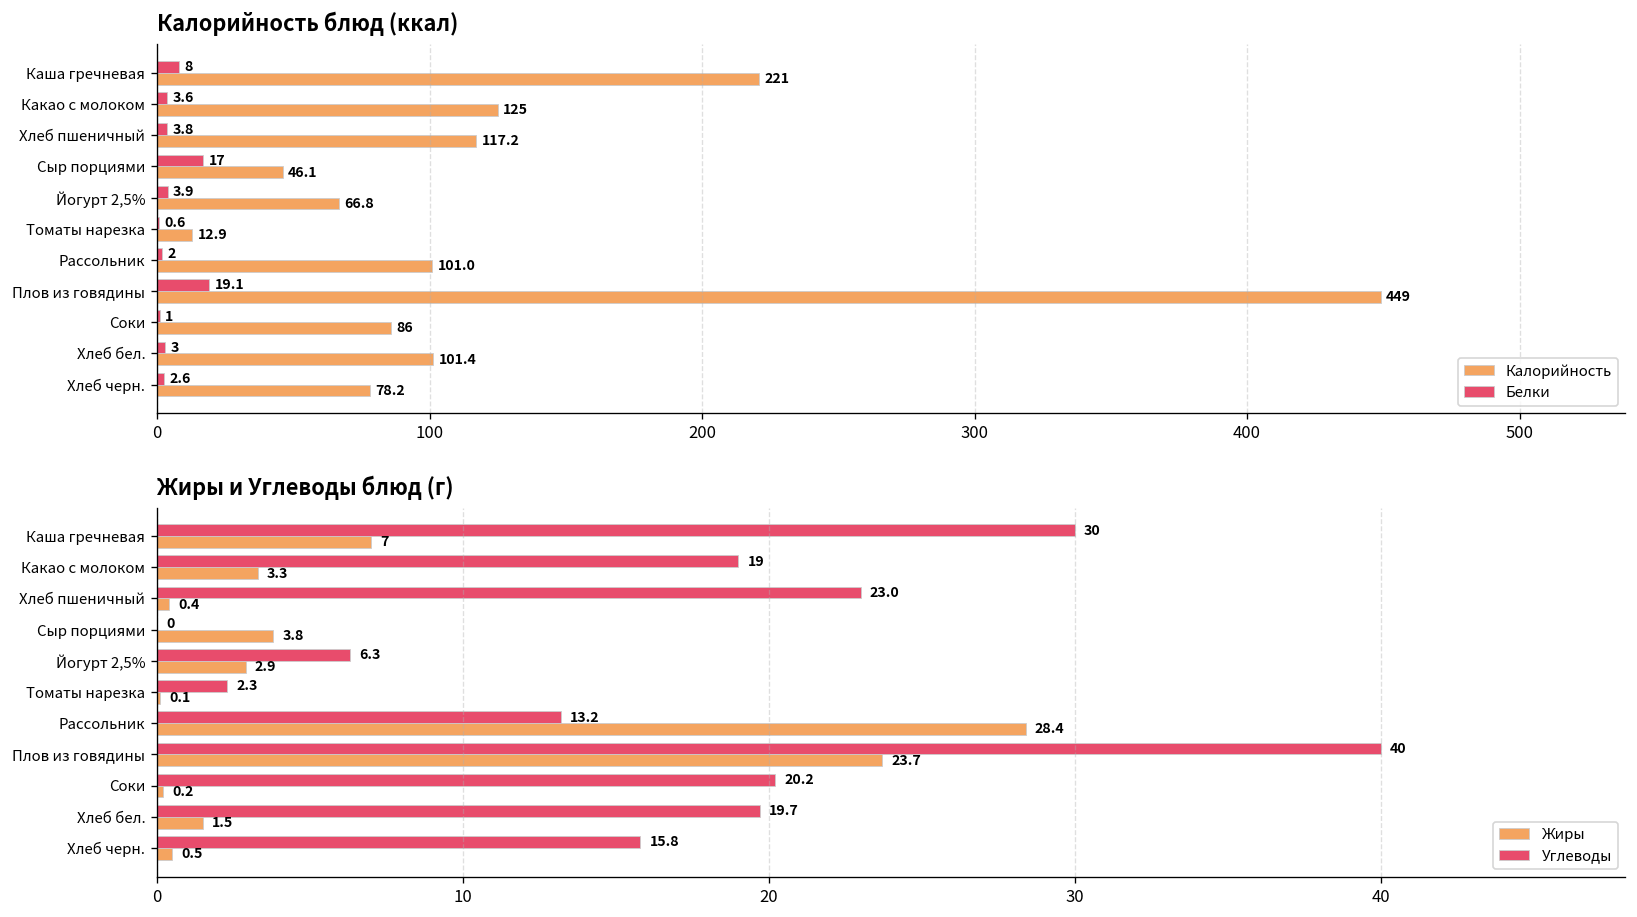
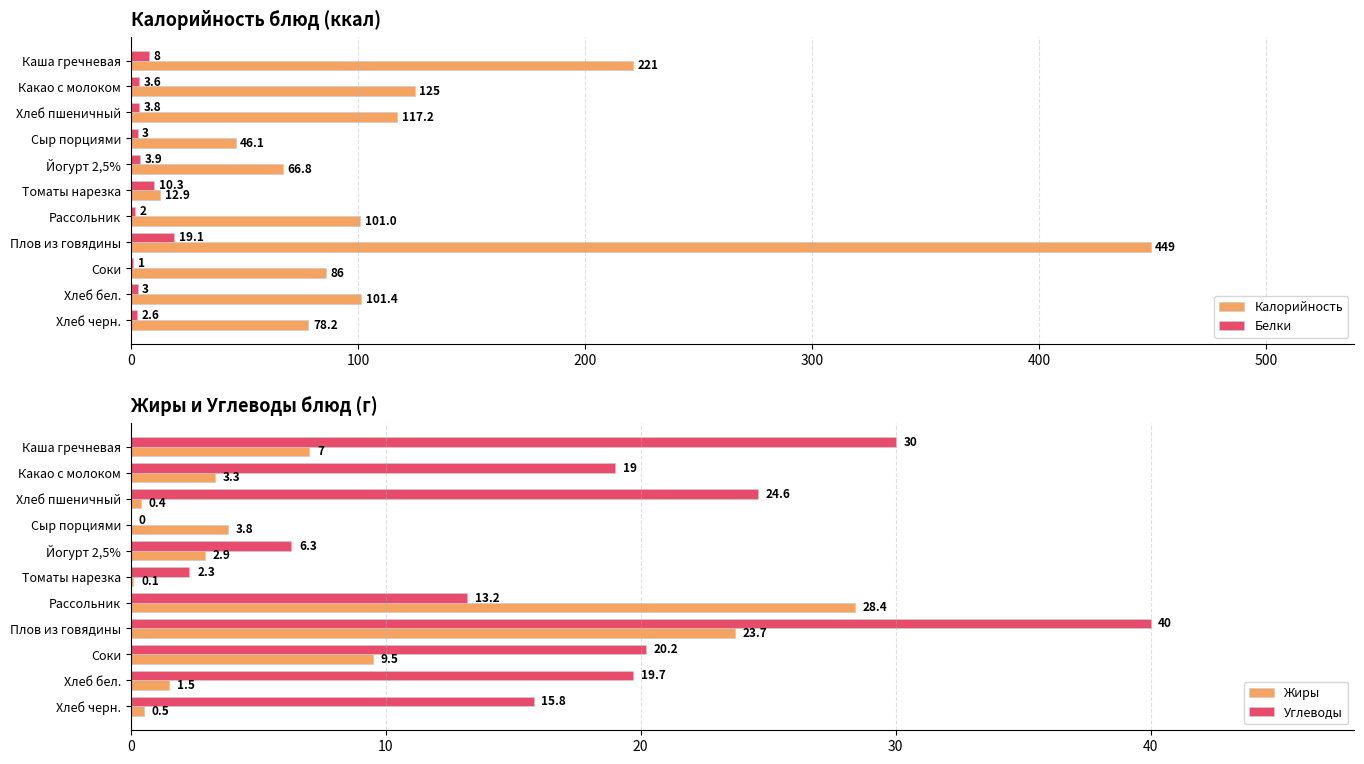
  {
    "Калорийность блюд (ккал)": {
      "Калорийность": {
        "Каша гречневая": 221,
        "Какао с молоком": 125,
        "Хлеб пшеничный": 117.2,
        "Сыр порциями": 46.1,
        "Йогурт 2,5%": 66.8,
        "Томаты нарезка": 12.9,
        "Рассольник": 101.0,
        "Плов из говядины": 449,
        "Соки": 86,
        "Хлеб бел.": 101.4,
        "Хлеб черн.": 78.2
      },
      "Белки": {
        "Каша гречневая": 8,
        "Какао с молоком": 3.6,
        "Хлеб пшеничный": 3.8,
-       "Сыр порциями": 17,
+       "Сыр порциями": 3,
        "Йогурт 2,5%": 3.9,
-       "Томаты нарезка": 0.6,
+       "Томаты нарезка": 10.3,
        "Рассольник": 2,
        "Плов из говядины": 19.1,
        "Соки": 1,
        "Хлеб бел.": 3,
        "Хлеб черн.": 2.6
      }
    },
    "Жиры и Углеводы блюд (г)": {
      "Жиры": {
        "Каша гречневая": 7,
        "Какао с молоком": 3.3,
        "Хлеб пшеничный": 0.4,
        "Сыр порциями": 3.8,
        "Йогурт 2,5%": 2.9,
        "Томаты нарезка": 0.1,
        "Рассольник": 28.4,
        "Плов из говядины": 23.7,
-       "Соки": 0.2,
+       "Соки": 9.5,
        "Хлеб бел.": 1.5,
        "Хлеб черн.": 0.5
      },
      "Углеводы": {
        "Каша гречневая": 30,
        "Какао с молоком": 19,
-       "Хлеб пшеничный": 23.0,
+       "Хлеб пшеничный": 24.6,
        "Сыр порциями": 0,
        "Йогурт 2,5%": 6.3,
        "Томаты нарезка": 2.3,
        "Рассольник": 13.2,
        "Плов из говядины": 40,
        "Соки": 20.2,
        "Хлеб бел.": 19.7,
        "Хлеб черн.": 15.8
      }
    }
  }
